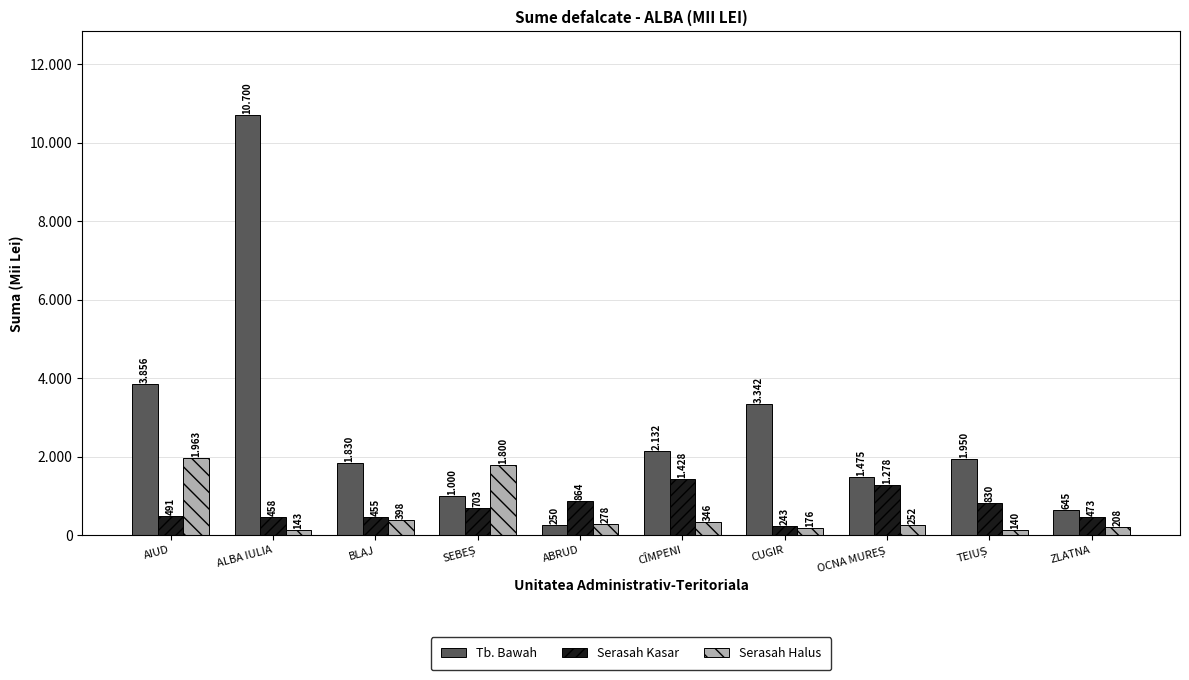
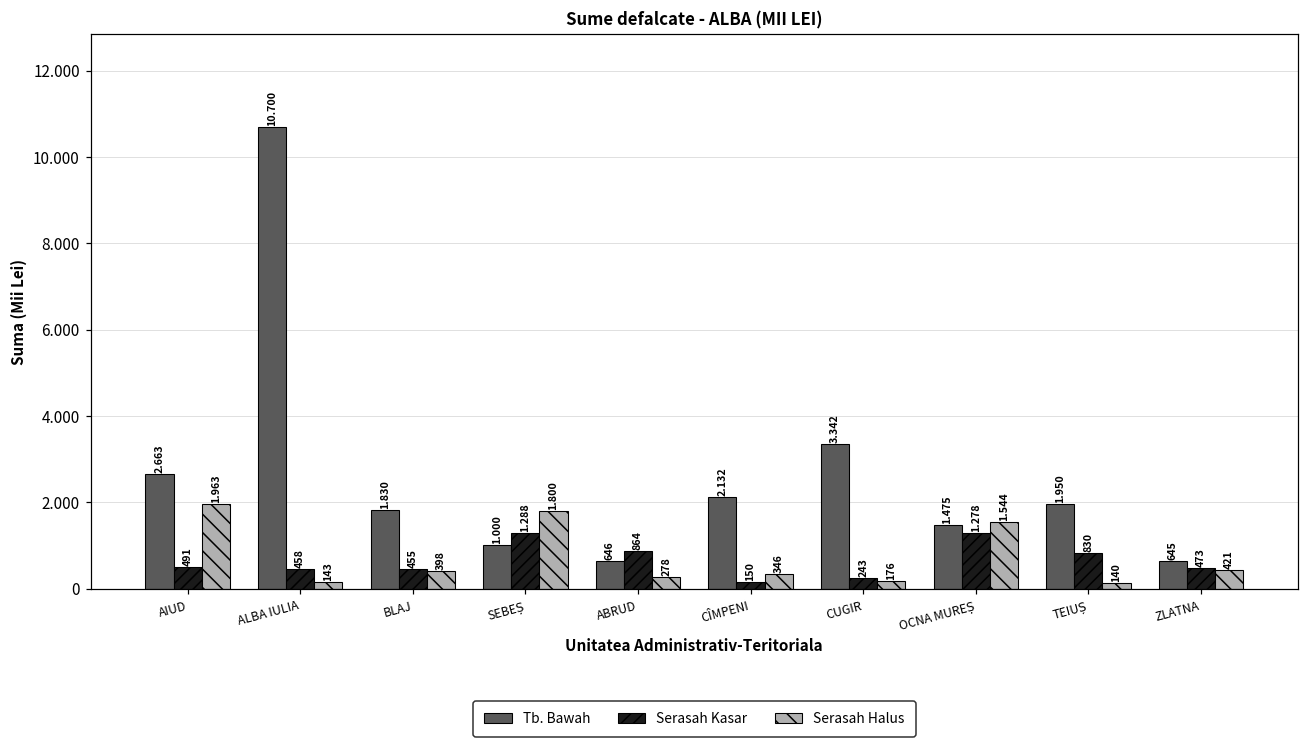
  {
    "Tb. Bawah": {
-     "AIUD": 3.856,
-     "ABRUD": 250,
+     "AIUD": 2.663,
+     "ABRUD": 646,
      "ZLATNA": 645
    },
    "Serasah Kasar": {
      "AIUD": 491,
      "ALBA IULIA": 458,
      "BLAJ": 455,
-     "SEBEȘ": 703,
+     "SEBEȘ": 1.288,
      "ABRUD": 864,
-     "CÎMPENI": 1.428,
+     "CÎMPENI": 150,
      "CUGIR": 243,
      "TEIUȘ": 830,
      "ZLATNA": 473
    },
    "Serasah Halus": {
      "ALBA IULIA": 143,
      "BLAJ": 398,
      "ABRUD": 278,
      "CÎMPENI": 346,
      "CUGIR": 176,
-     "OCNA MUREȘ": 252,
+     "OCNA MUREȘ": 1.544,
      "TEIUȘ": 140,
-     "ZLATNA": 208
+     "ZLATNA": 421
    }
  }
